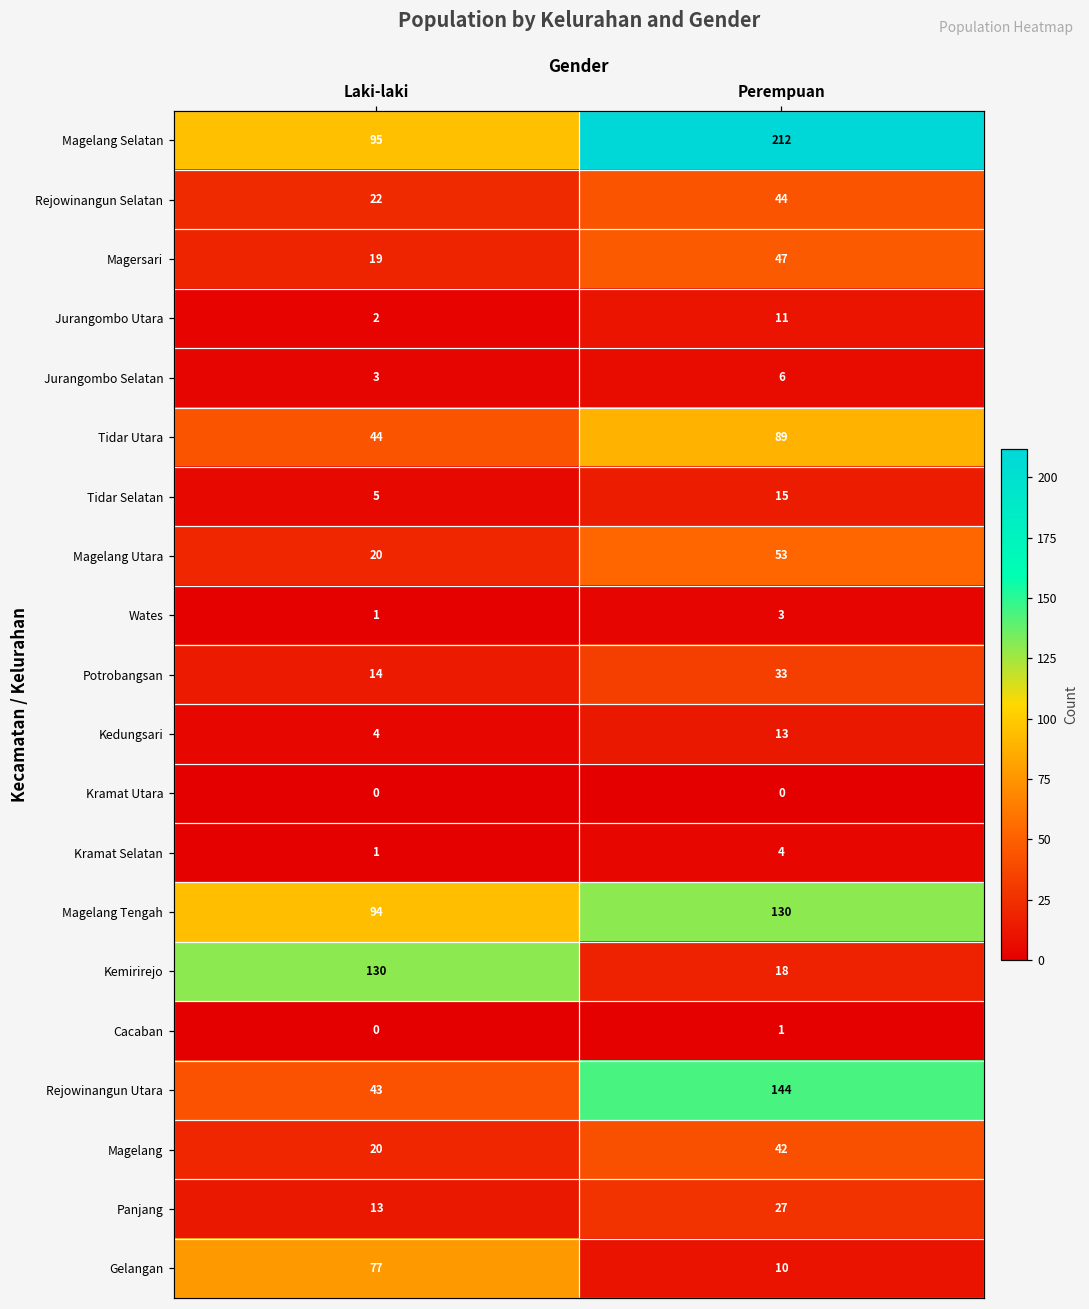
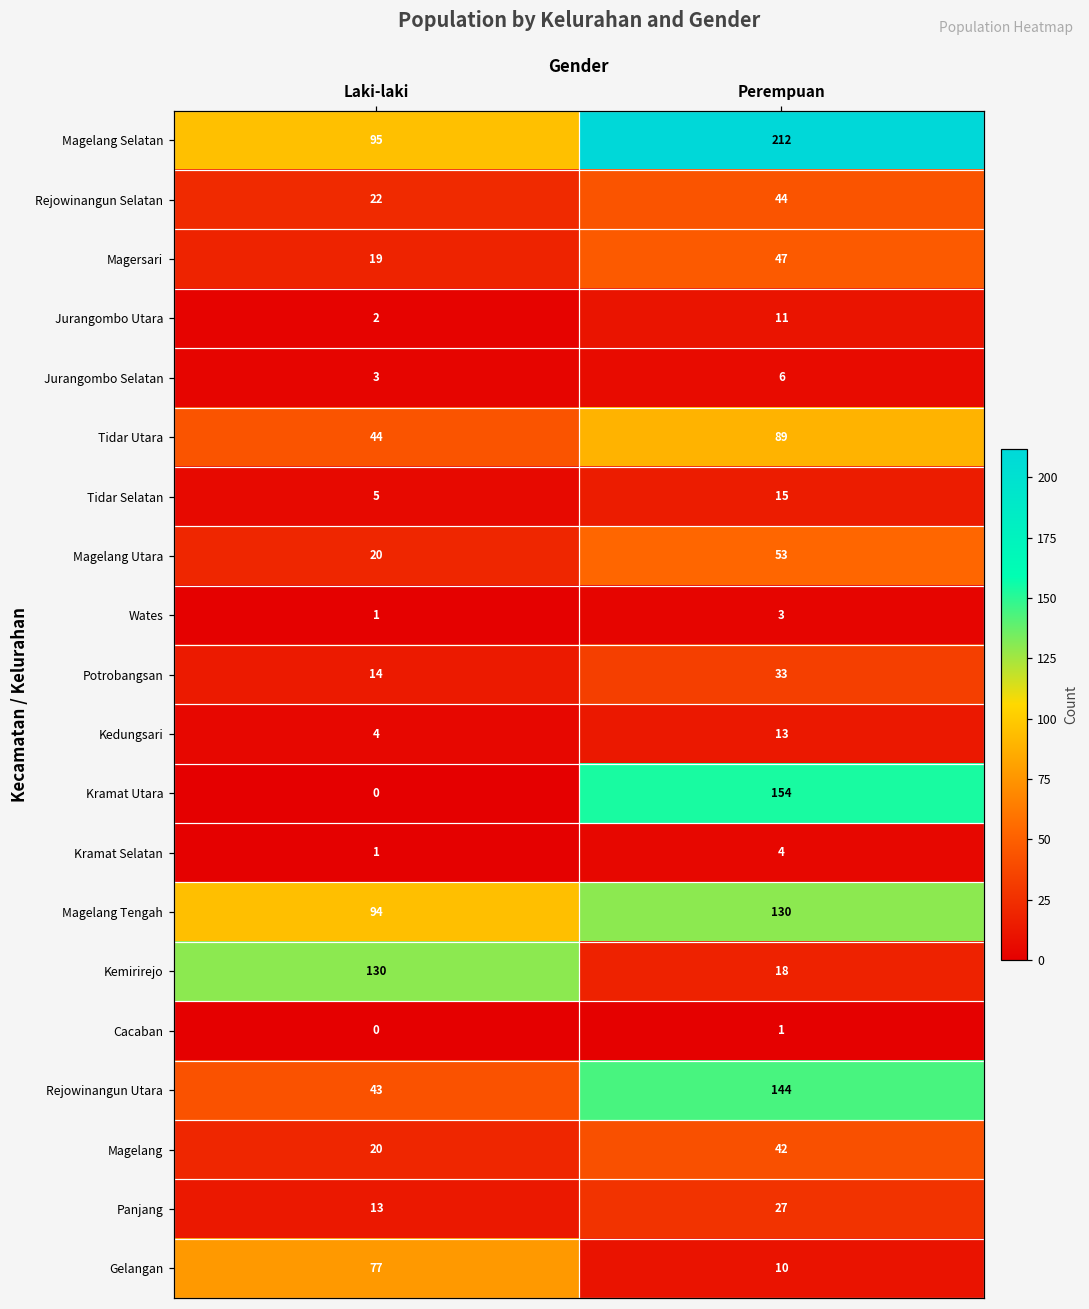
  {
    "Magelang Selatan": {
      "Laki-laki": 95,
      "Perempuan": 212
    },
    "Rejowinangun Selatan": {
      "Laki-laki": 22,
      "Perempuan": 44
    },
    "Magersari": {
      "Laki-laki": 19,
      "Perempuan": 47
    },
    "Jurangombo Utara": {
      "Laki-laki": 2,
      "Perempuan": 11
    },
    "Jurangombo Selatan": {
      "Laki-laki": 3,
      "Perempuan": 6
    },
    "Tidar Utara": {
      "Laki-laki": 44,
      "Perempuan": 89
    },
    "Tidar Selatan": {
      "Laki-laki": 5,
      "Perempuan": 15
    },
    "Magelang Utara": {
      "Laki-laki": 20,
      "Perempuan": 53
    },
    "Wates": {
      "Laki-laki": 1,
      "Perempuan": 3
    },
    "Potrobangsan": {
      "Laki-laki": 14,
      "Perempuan": 33
    },
    "Kedungsari": {
      "Laki-laki": 4,
      "Perempuan": 13
    },
    "Kramat Utara": {
      "Laki-laki": 0,
-     "Perempuan": 0
+     "Perempuan": 154
    },
    "Kramat Selatan": {
      "Laki-laki": 1,
      "Perempuan": 4
    },
    "Magelang Tengah": {
      "Laki-laki": 94,
      "Perempuan": 130
    },
    "Kemirirejo": {
      "Laki-laki": 130,
      "Perempuan": 18
    },
    "Cacaban": {
      "Laki-laki": 0,
      "Perempuan": 1
    },
    "Rejowinangun Utara": {
      "Laki-laki": 43,
      "Perempuan": 144
    },
    "Magelang": {
      "Laki-laki": 20,
      "Perempuan": 42
    },
    "Panjang": {
      "Laki-laki": 13,
      "Perempuan": 27
    },
    "Gelangan": {
      "Laki-laki": 77,
      "Perempuan": 10
    }
  }
